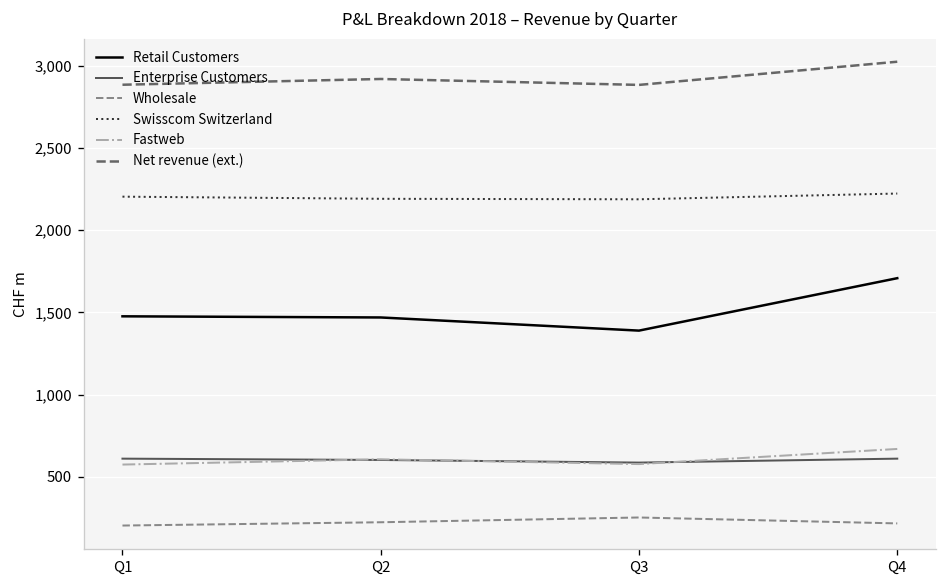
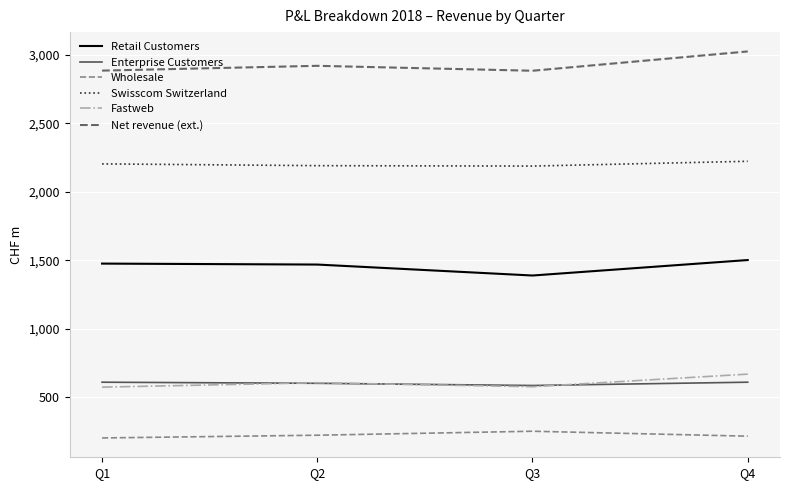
  {
    "Retail Customers": {
      "Q1": "1,480",
      "Q2": "1,470",
      "Q3": "1,390",
-     "Q4": "1,710"
+     "Q4": "1,500"
    }
  }
